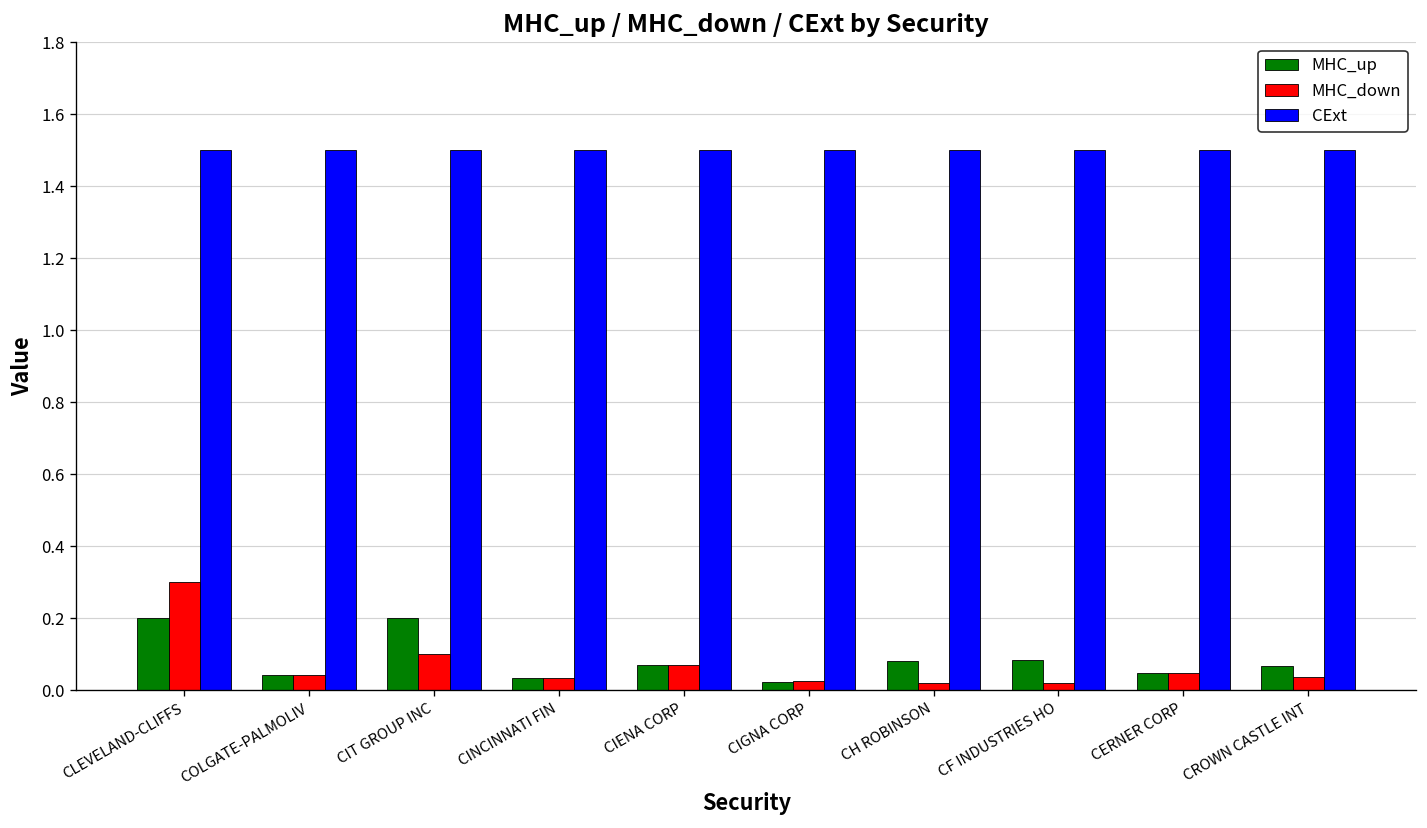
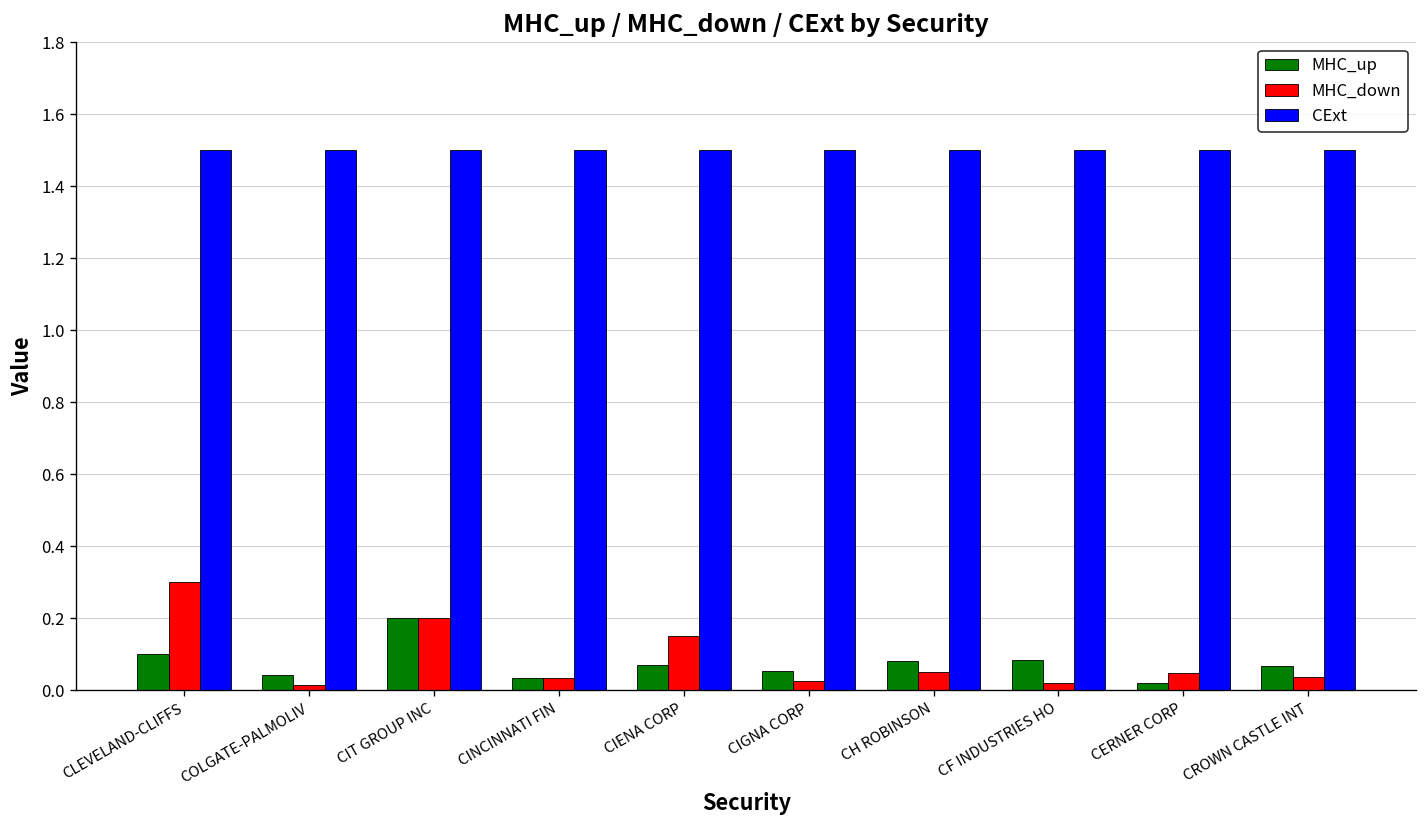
  {
    "MHC_up": {
-     "CLEVELAND-CLIFFS": 0.2,
+     "CLEVELAND-CLIFFS": 0.1,
      "COLGATE-PALMOLIV": 0.04,
      "CIT GROUP INC": 0.20,
      "CINCINNATI FIN": 0.03,
      "CIENA CORP": 0.07,
-     "CIGNA CORP": 0.02,
+     "CIGNA CORP": 0.05,
      "CH ROBINSON": 0.08,
      "CF INDUSTRIES HO": 0.09,
-     "CERNER CORP": 0.05,
+     "CERNER CORP": 0.02,
      "CROWN CASTLE INT": 0.07
    },
    "MHC_down": {
      "CLEVELAND-CLIFFS": 0.30,
-     "COLGATE-PALMOLIV": 0.04,
-     "CIT GROUP INC": 0.1,
+     "COLGATE-PALMOLIV": 0.01,
+     "CIT GROUP INC": 0.2,
      "CINCINNATI FIN": 0.03,
-     "CIENA CORP": 0.07,
+     "CIENA CORP": 0.15,
      "CIGNA CORP": 0.02,
-     "CH ROBINSON": 0.02,
+     "CH ROBINSON": 0.05,
      "CF INDUSTRIES HO": 0.02,
      "CERNER CORP": 0.05,
      "CROWN CASTLE INT": 0.04
    },
    "CExt": {
      "CLEVELAND-CLIFFS": 1.50,
      "COLGATE-PALMOLIV": 1.50,
      "CIT GROUP INC": 1.50,
      "CINCINNATI FIN": 1.50,
      "CIENA CORP": 1.50,
      "CIGNA CORP": 1.50,
      "CH ROBINSON": 1.50,
      "CF INDUSTRIES HO": 1.50,
      "CERNER CORP": 1.50,
      "CROWN CASTLE INT": 1.50
    }
  }
